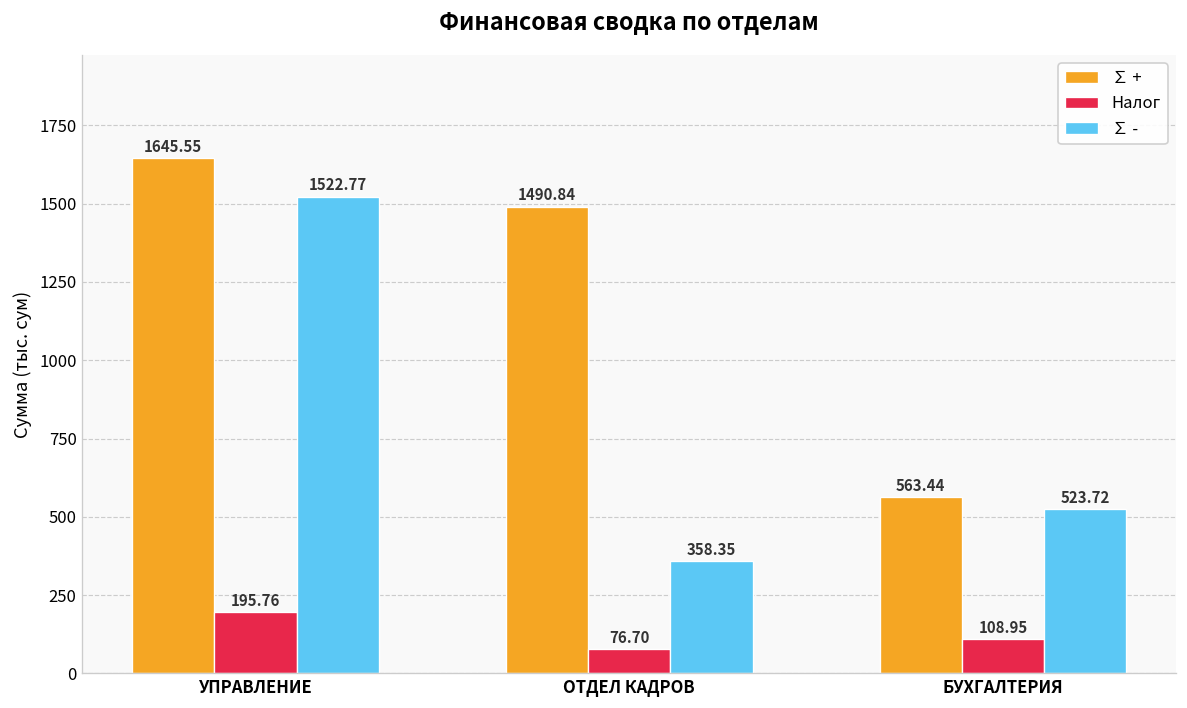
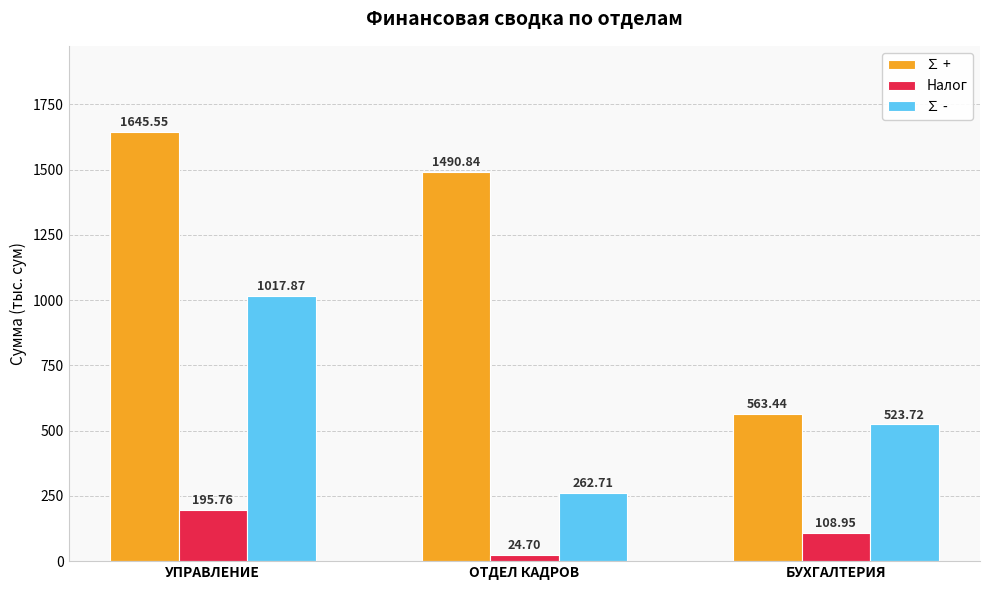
  {
    "∑ +": {
      "УПРАВЛЕНИЕ": 1645.55,
      "ОТДЕЛ КАДРОВ": 1490.84,
      "БУХГАЛТЕРИЯ": 563.44
    },
    "Налог": {
      "УПРАВЛЕНИЕ": 195.76,
-     "ОТДЕЛ КАДРОВ": 76.70,
+     "ОТДЕЛ КАДРОВ": 24.70,
      "БУХГАЛТЕРИЯ": 108.95
    },
    "∑ -": {
-     "УПРАВЛЕНИЕ": 1522.77,
-     "ОТДЕЛ КАДРОВ": 358.35,
+     "УПРАВЛЕНИЕ": 1017.87,
+     "ОТДЕЛ КАДРОВ": 262.71,
      "БУХГАЛТЕРИЯ": 523.72
    }
  }
